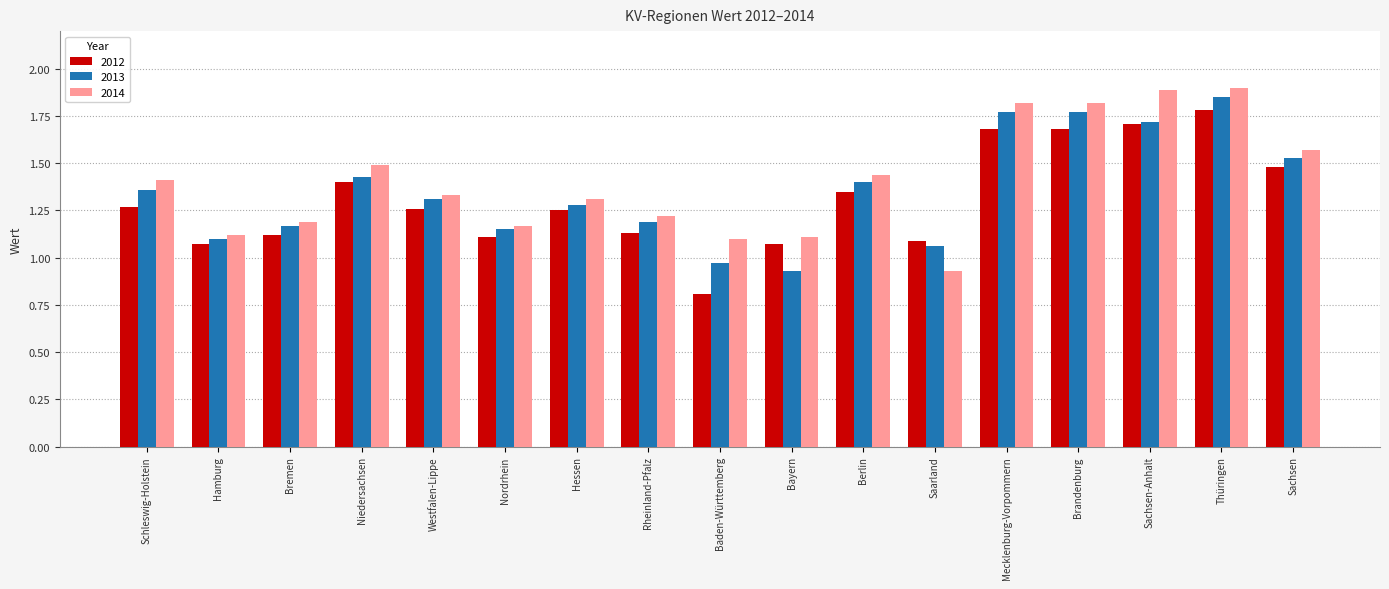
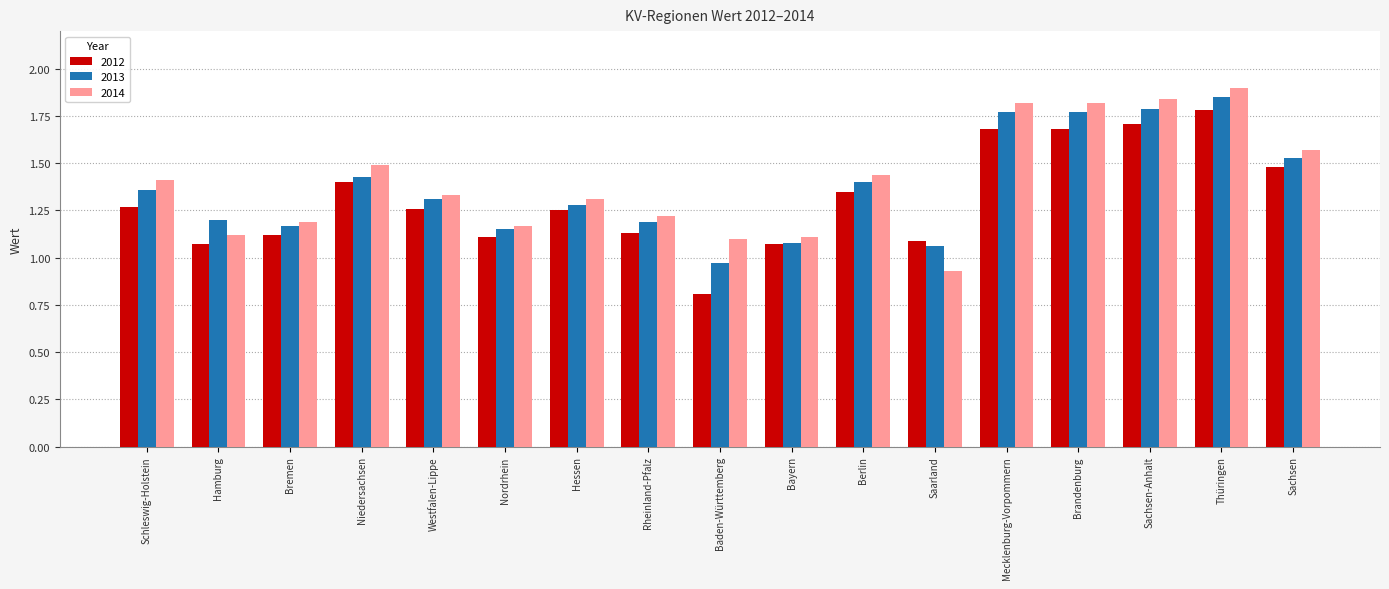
  {
    "2012": {
      "Schleswig-Holstein": 1.27,
      "Hamburg": 1.07,
      "Bremen": 1.12,
      "Niedersachsen": 1.40,
      "Westfalen-Lippe": 1.26,
      "Nordrhein": 1.11,
      "Hessen": 1.25,
      "Rheinland-Pfalz": 1.13,
      "Baden-Württemberg": 0.81,
      "Bayern": 1.07,
      "Berlin": 1.35,
      "Saarland": 1.09,
      "Mecklenburg-Vorpommern": 1.68,
      "Brandenburg": 1.68,
      "Sachsen-Anhalt": 1.71,
      "Thüringen": 1.78,
      "Sachsen": 1.48
    },
    "2013": {
      "Schleswig-Holstein": 1.36,
-     "Hamburg": 1.1,
+     "Hamburg": 1.2,
      "Bremen": 1.17,
      "Niedersachsen": 1.43,
      "Westfalen-Lippe": 1.31,
      "Nordrhein": 1.15,
      "Hessen": 1.28,
      "Rheinland-Pfalz": 1.19,
      "Baden-Württemberg": 0.97,
-     "Bayern": 0.93,
+     "Bayern": 1.08,
      "Berlin": 1.40,
      "Saarland": 1.06,
      "Mecklenburg-Vorpommern": 1.77,
      "Brandenburg": 1.77,
-     "Sachsen-Anhalt": 1.72,
+     "Sachsen-Anhalt": 1.79,
      "Thüringen": 1.85,
      "Sachsen": 1.53
    },
    "2014": {
      "Schleswig-Holstein": 1.41,
      "Hamburg": 1.12,
      "Bremen": 1.19,
      "Niedersachsen": 1.49,
      "Westfalen-Lippe": 1.33,
      "Nordrhein": 1.17,
      "Hessen": 1.31,
      "Rheinland-Pfalz": 1.22,
      "Baden-Württemberg": 1.10,
      "Bayern": 1.11,
      "Berlin": 1.44,
      "Saarland": 0.93,
      "Mecklenburg-Vorpommern": 1.82,
      "Brandenburg": 1.82,
-     "Sachsen-Anhalt": 1.89,
+     "Sachsen-Anhalt": 1.84,
      "Thüringen": 1.90,
      "Sachsen": 1.57
    }
  }
